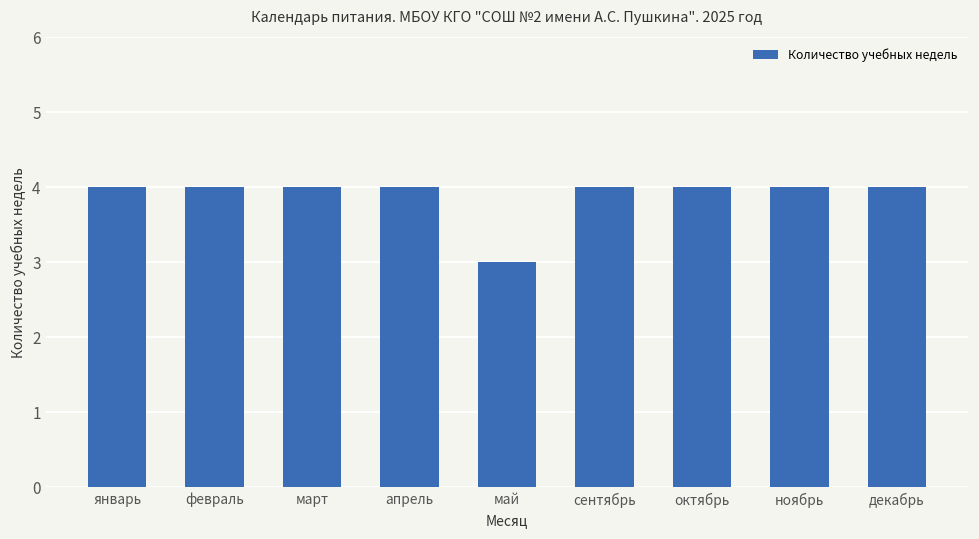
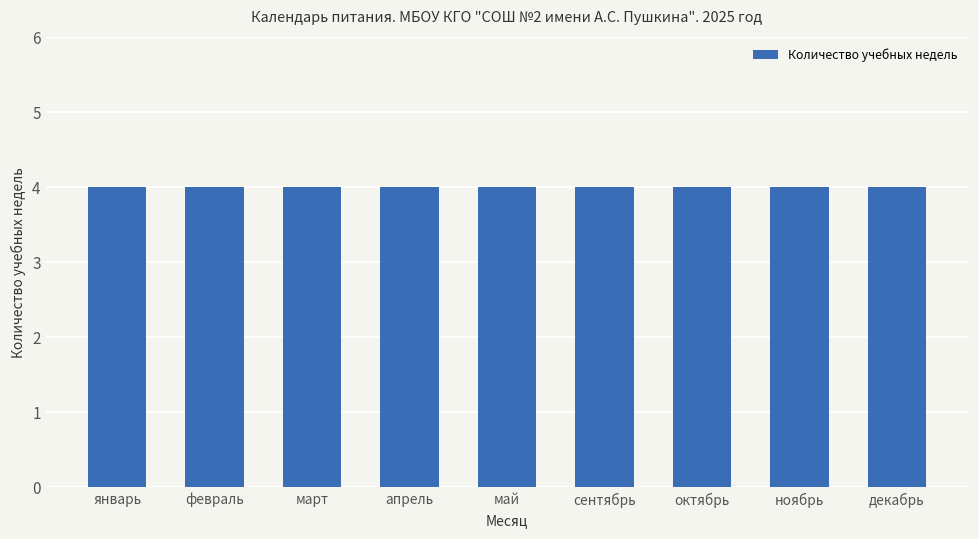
  {
    "январь": 4,
    "февраль": 4,
    "март": 4,
    "апрель": 4,
-   "май": 3,
+   "май": 4,
    "сентябрь": 4,
    "октябрь": 4,
    "ноябрь": 4,
    "декабрь": 4
  }
